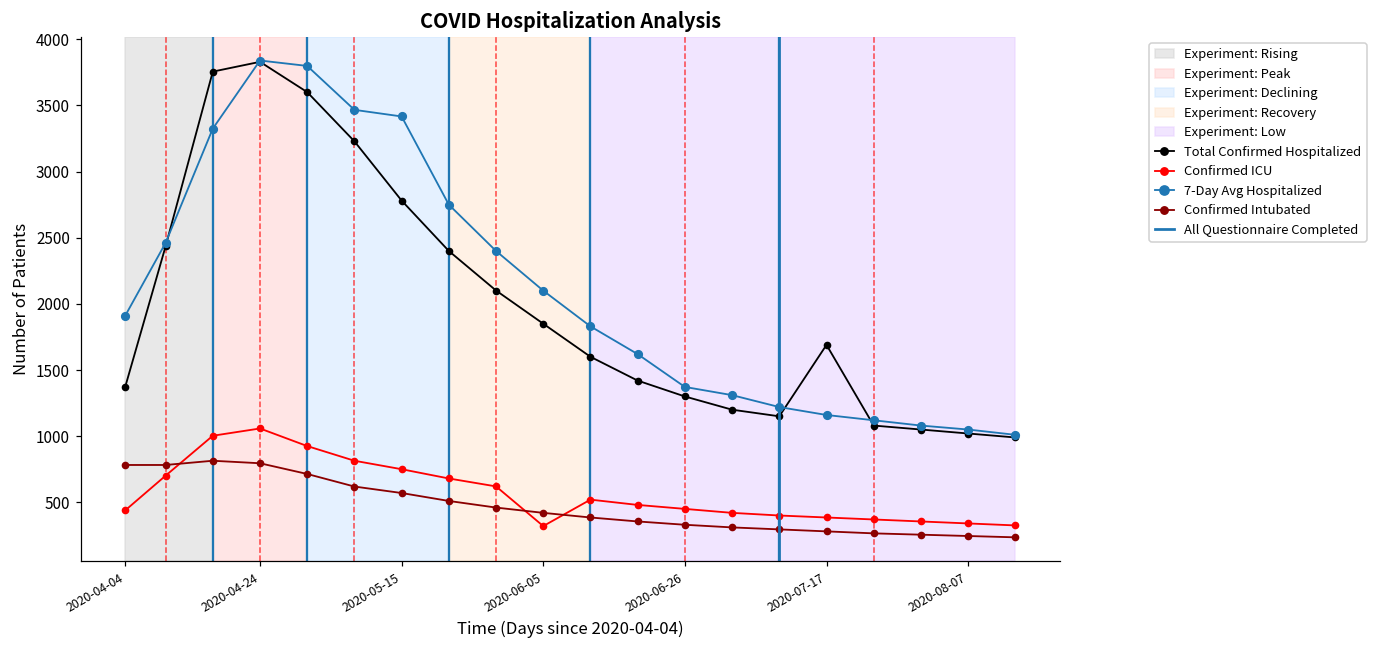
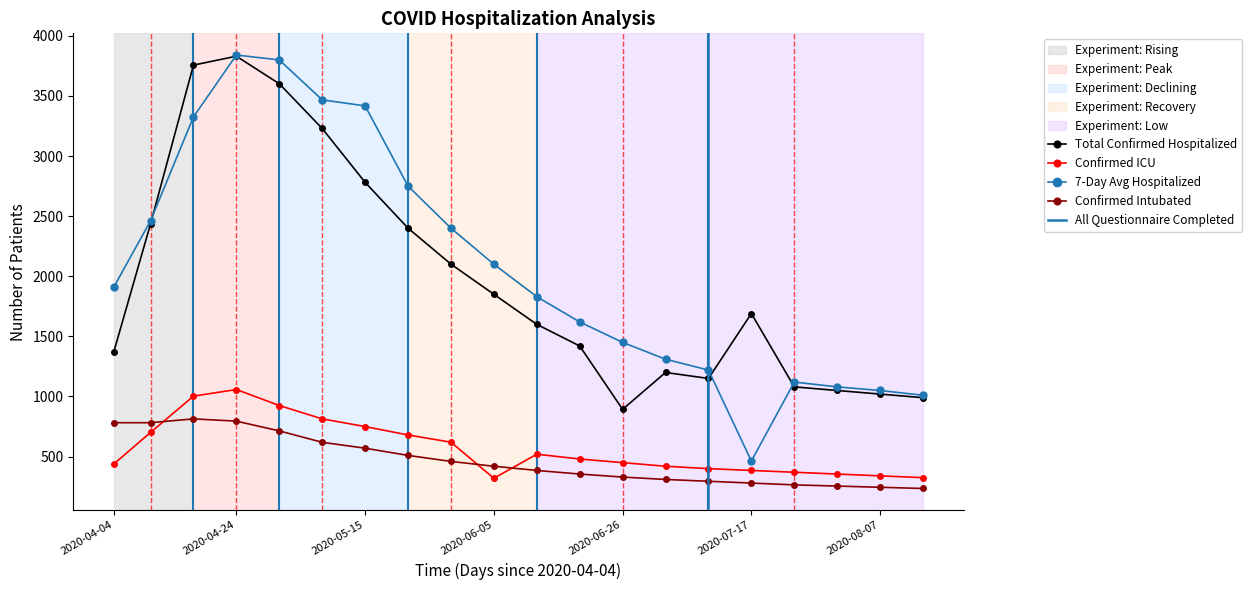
  {
    "Total Confirmed Hospitalized": {
      "2020-04-04": 1370,
      "2020-05-15": 2780,
      "2020-06-05": 1850,
-     "2020-06-26": 1300,
+     "2020-06-26": 890,
      "2020-07-17": 1690,
      "2020-08-07": 1020
    },
    "Confirmed ICU": {
      "2020-04-04": 440,
      "2020-04-24": 1060,
      "2020-05-15": 750,
      "2020-06-05": 320,
      "2020-06-26": 450,
      "2020-07-17": 390,
      "2020-08-07": 340
    },
    "7-Day Avg Hospitalized": {
      "2020-04-04": 1910,
      "2020-05-15": 3420,
      "2020-06-05": 2100,
-     "2020-06-26": 1370,
-     "2020-07-17": 1160,
+     "2020-06-26": 1450,
+     "2020-07-17": 460,
      "2020-08-07": 1050
    },
    "Confirmed Intubated": {
      "2020-04-04": 780,
      "2020-04-24": 800,
      "2020-05-15": 570,
      "2020-06-05": 420,
      "2020-06-26": 330,
      "2020-07-17": 280,
      "2020-08-07": 250
    }
  }
